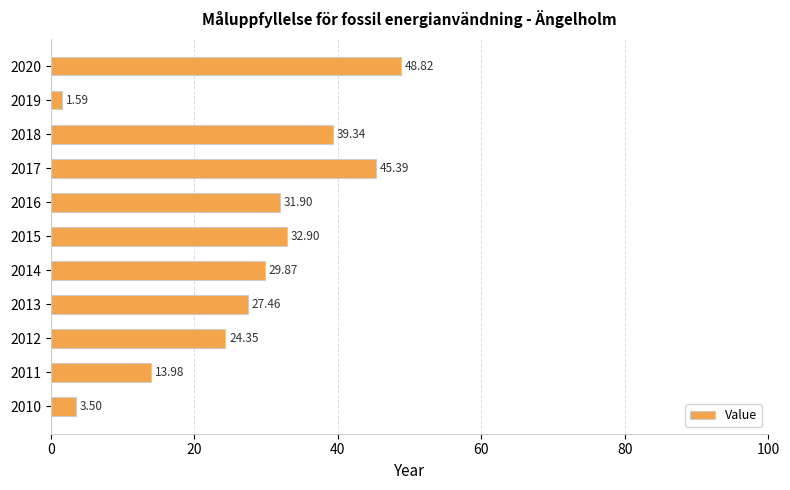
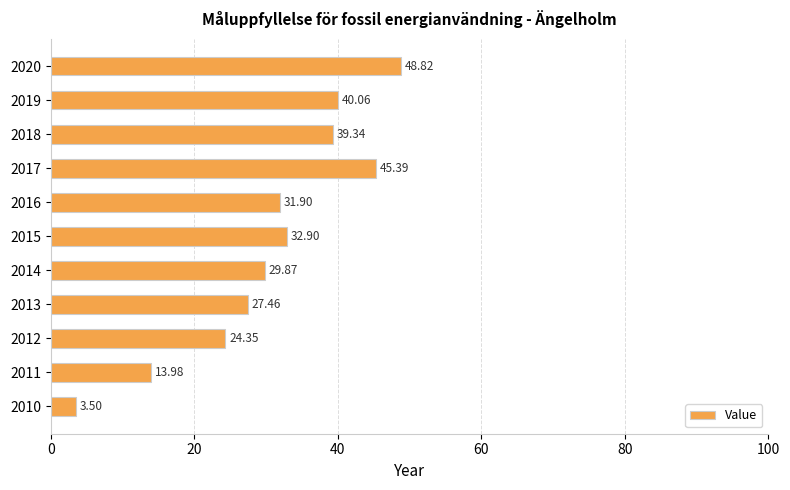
  {
    "2020": 48.82,
-   "2019": 1.59,
+   "2019": 40.06,
    "2018": 39.34,
    "2017": 45.39,
    "2016": 31.90,
    "2015": 32.90,
    "2014": 29.87,
    "2013": 27.46,
    "2012": 24.35,
    "2011": 13.98,
    "2010": 3.50
  }
